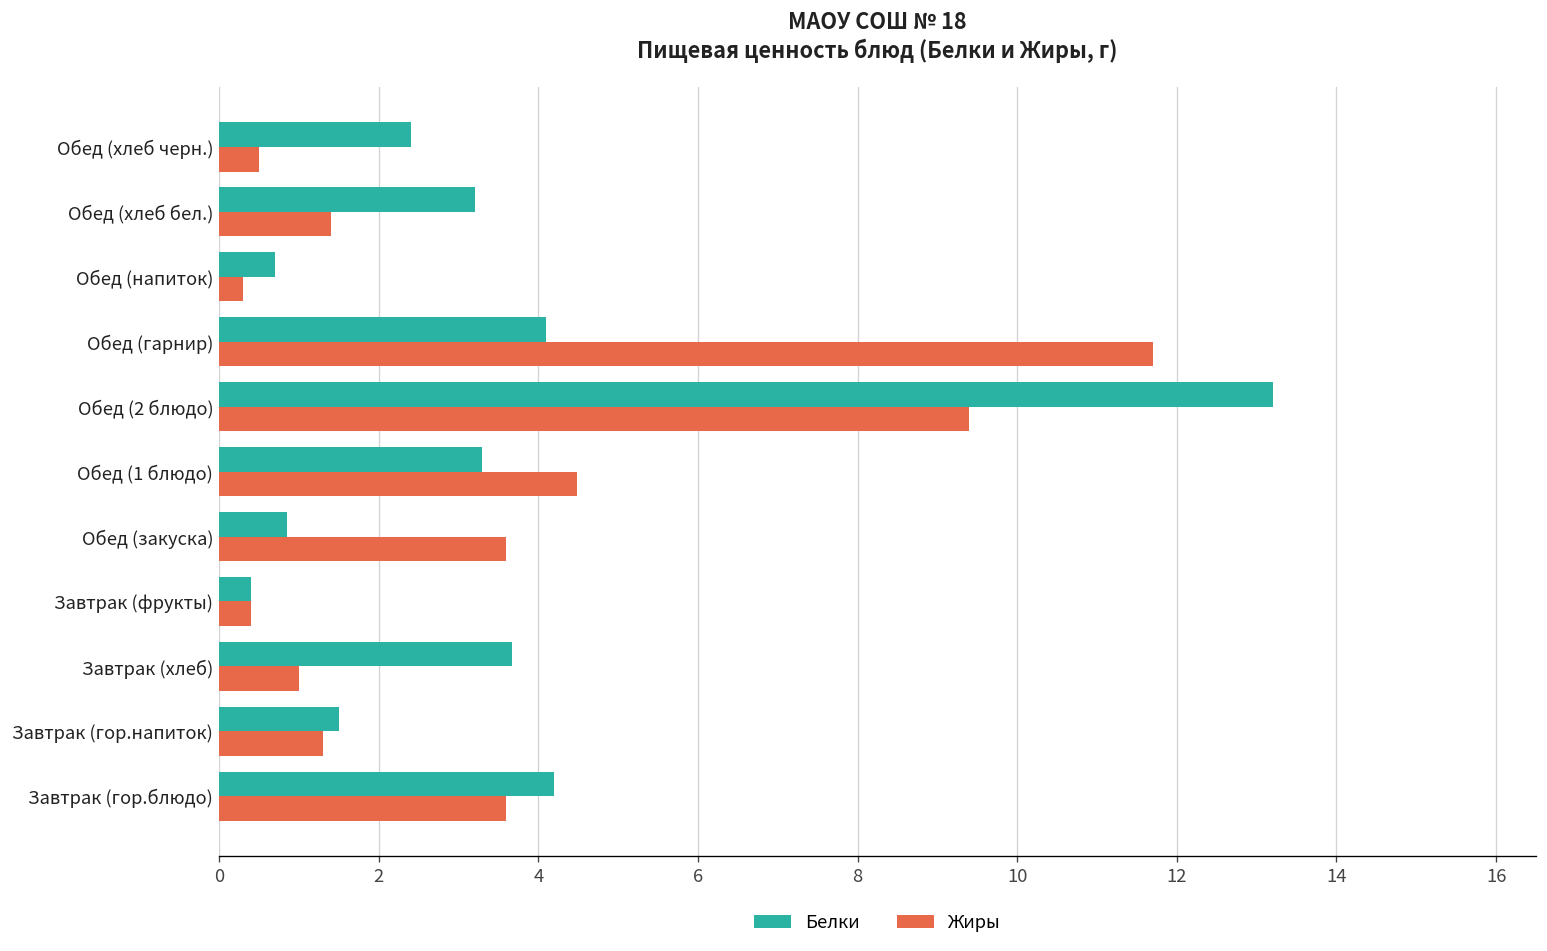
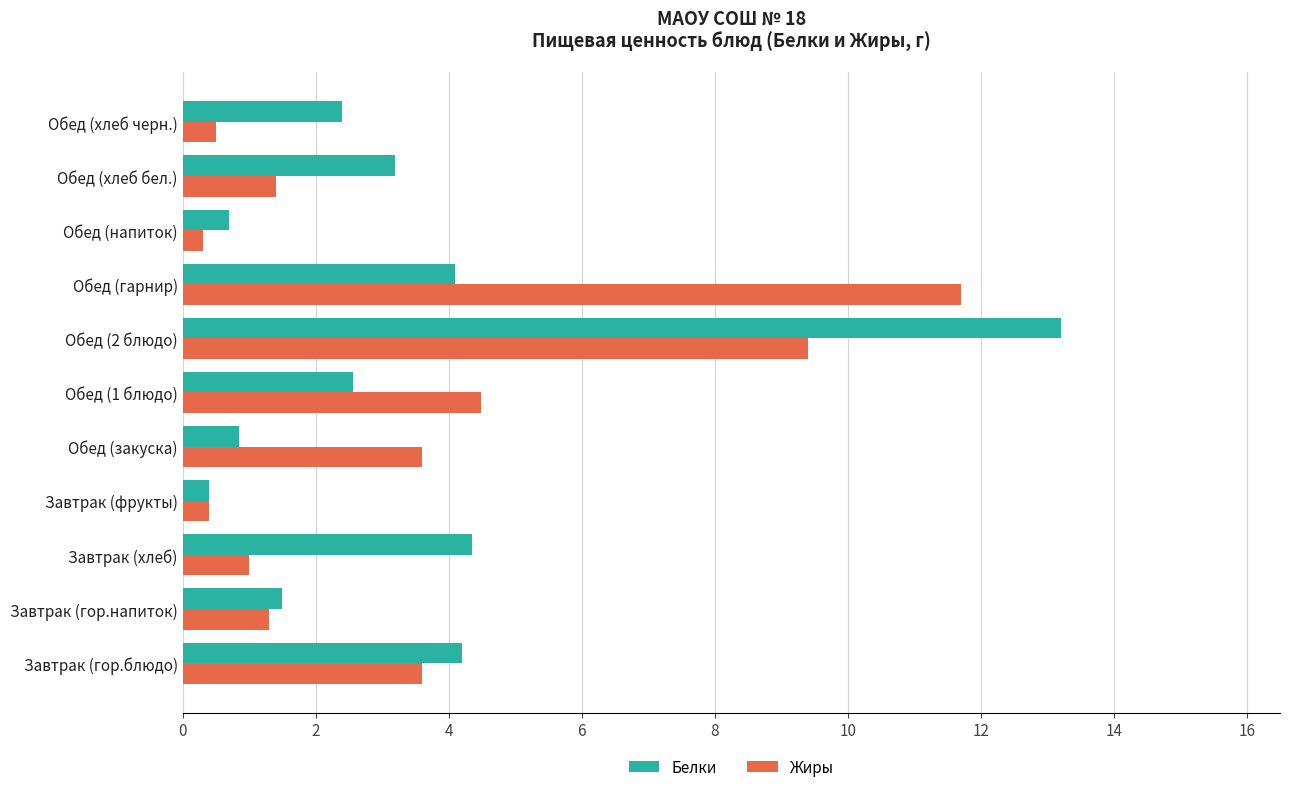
  {
    "Белки": {
      "Обед (хлеб черн.)": 2.4,
      "Обед (хлеб бел.)": 3.2,
      "Обед (напиток)": 0.7,
      "Обед (гарнир)": 4.1,
      "Обед (2 блюдо)": 13.2,
-     "Обед (1 блюдо)": 3.3,
+     "Обед (1 блюдо)": 2.6,
      "Обед (закуска)": 0.9,
      "Завтрак (фрукты)": 0.4,
-     "Завтрак (хлеб)": 3.7,
+     "Завтрак (хлеб)": 4.4,
      "Завтрак (гор.напиток)": 1.5,
      "Завтрак (гор.блюдо)": 4.2
    },
    "Жиры": {
      "Обед (хлеб черн.)": 0.5,
      "Обед (хлеб бел.)": 1.4,
      "Обед (напиток)": 0.3,
      "Обед (гарнир)": 11.7,
      "Обед (2 блюдо)": 9.4,
      "Обед (1 блюдо)": 4.5,
      "Обед (закуска)": 3.6,
      "Завтрак (фрукты)": 0.4,
      "Завтрак (хлеб)": 1.0,
      "Завтрак (гор.напиток)": 1.3,
      "Завтрак (гор.блюдо)": 3.6
    }
  }
